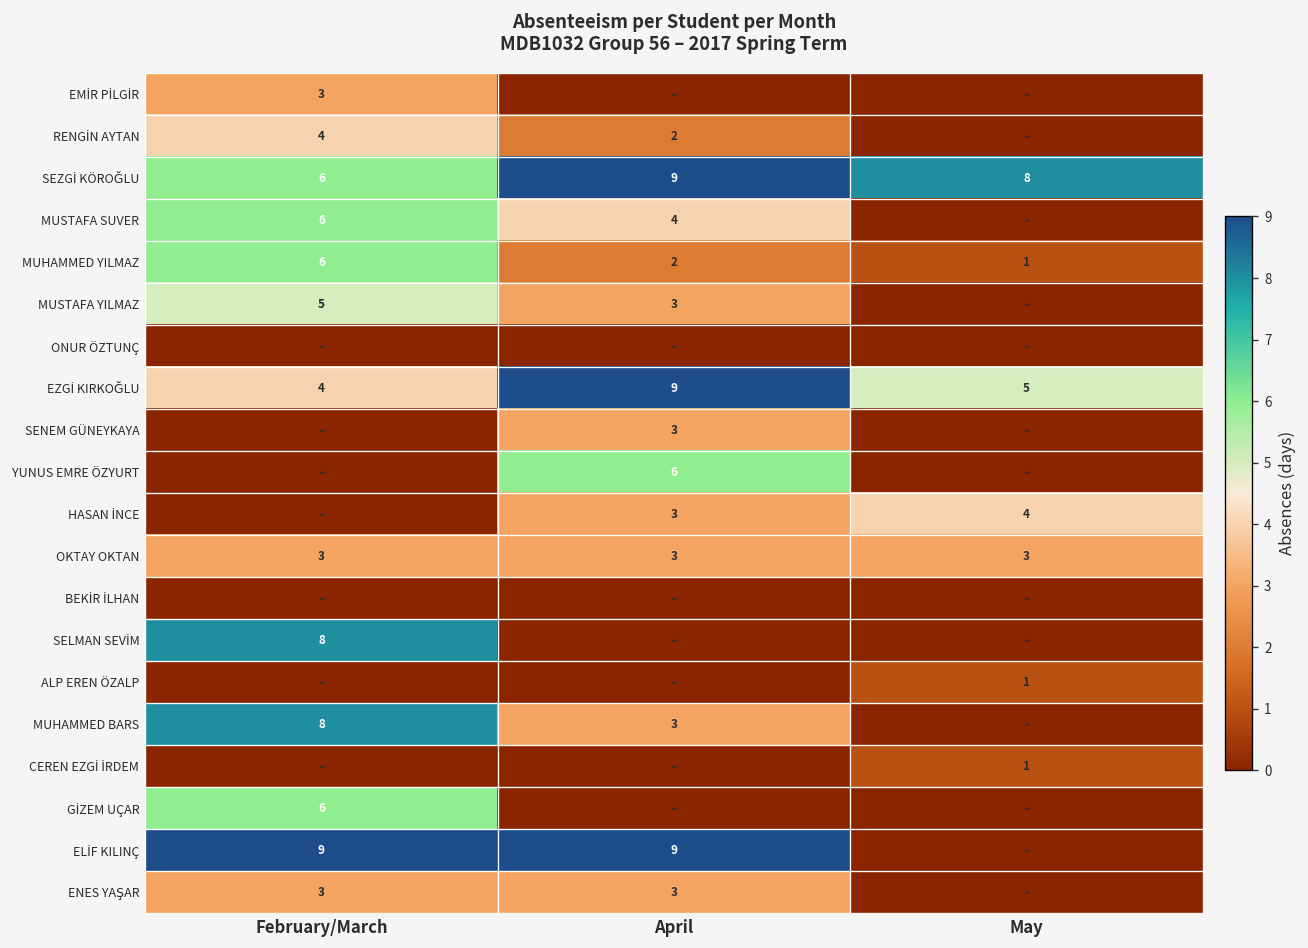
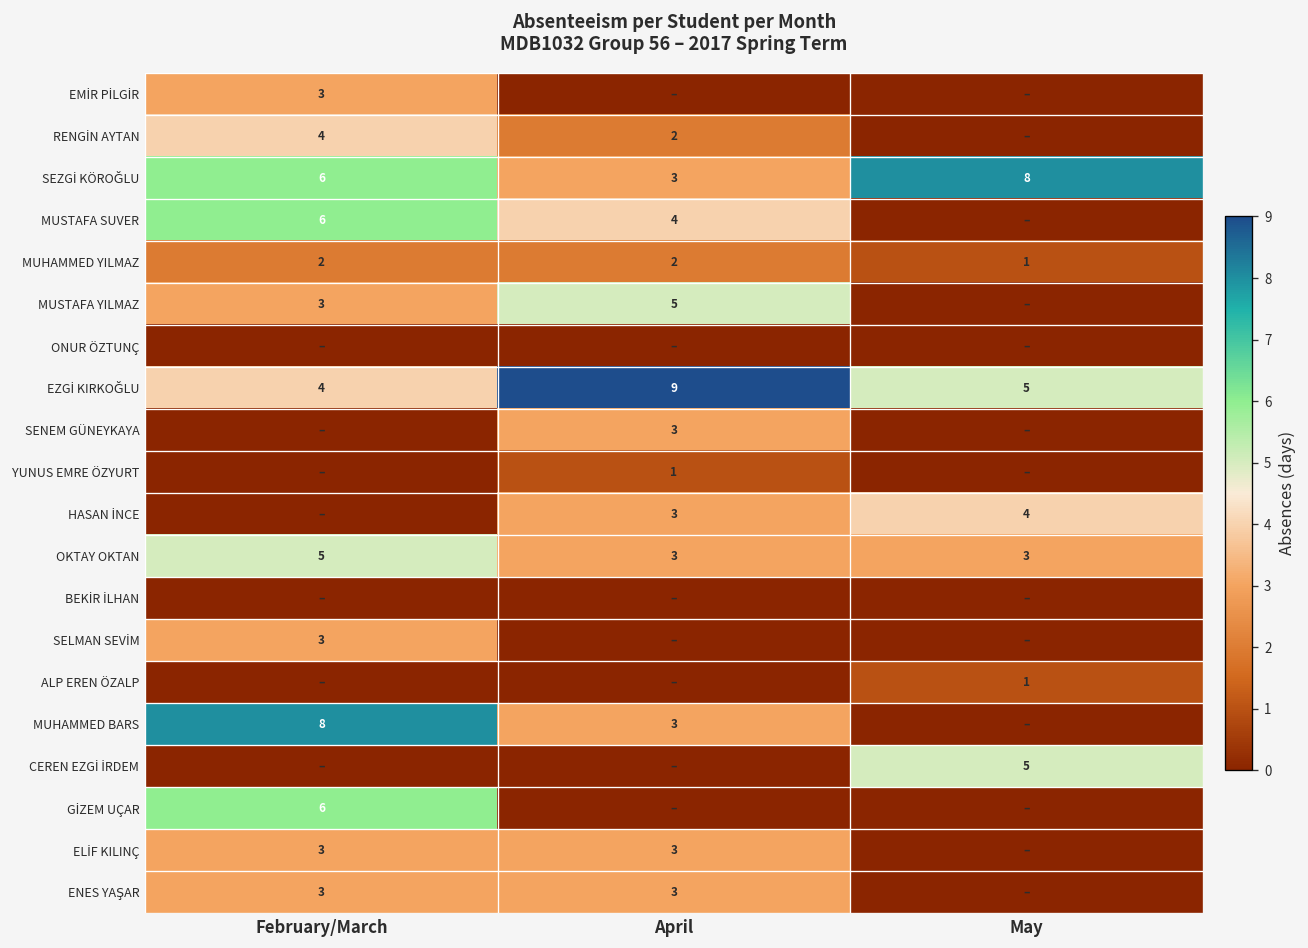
  {
    "EMİR PİLGİR": {
      "February/March": 3
    },
    "RENGİN AYTAN": {
      "February/March": 4,
      "April": 2
    },
    "SEZGİ KÖROĞLU": {
      "February/March": 6,
-     "April": 9,
+     "April": 3,
      "May": 8
    },
    "MUSTAFA SUVER": {
      "February/March": 6,
      "April": 4
    },
    "MUHAMMED YILMAZ": {
-     "February/March": 6,
+     "February/March": 2,
      "April": 2,
      "May": 1
    },
    "MUSTAFA YILMAZ": {
-     "February/March": 5,
-     "April": 3
+     "February/March": 3,
+     "April": 5
    },
    "EZGİ KIRKOĞLU": {
      "February/March": 4,
      "April": 9,
      "May": 5
    },
    "SENEM GÜNEYKAYA": {
      "April": 3
    },
    "YUNUS EMRE ÖZYURT": {
-     "April": 6
+     "April": 1
    },
    "HASAN İNCE": {
      "April": 3,
      "May": 4
    },
    "OKTAY OKTAN": {
-     "February/March": 3,
+     "February/March": 5,
      "April": 3,
      "May": 3
    },
    "SELMAN SEVİM": {
-     "February/March": 8
+     "February/March": 3
    },
    "ALP EREN ÖZALP": {
      "May": 1
    },
    "MUHAMMED BARS": {
      "February/March": 8,
      "April": 3
    },
    "CEREN EZGİ İRDEM": {
-     "May": 1
+     "May": 5
    },
    "GİZEM UÇAR": {
      "February/March": 6
    },
    "ELİF KILINÇ": {
-     "February/March": 9,
-     "April": 9
+     "February/March": 3,
+     "April": 3
    },
    "ENES YAŞAR": {
      "February/March": 3,
      "April": 3
    }
  }
